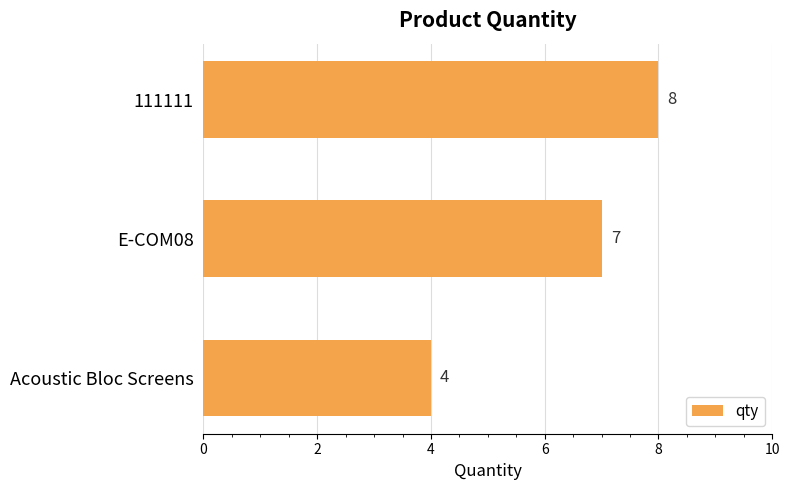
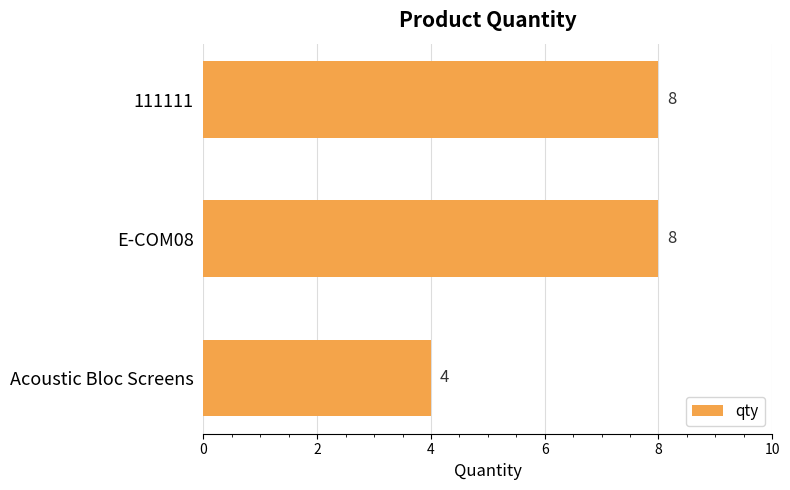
  {
    "111111": 8,
-   "E-COM08": 7,
+   "E-COM08": 8,
    "Acoustic Bloc Screens": 4
  }
